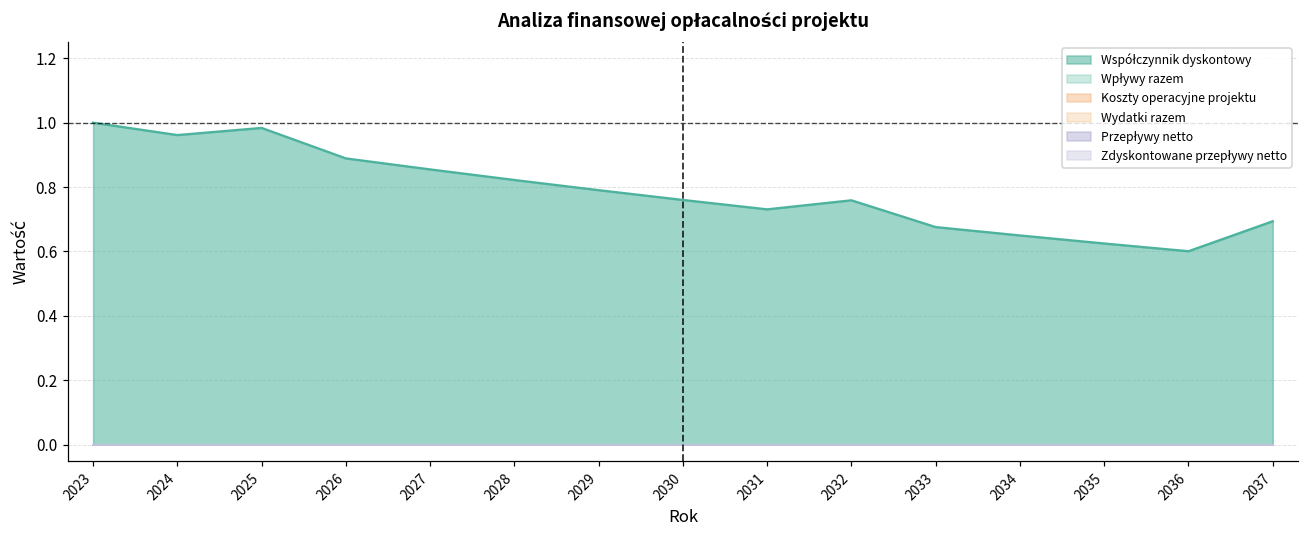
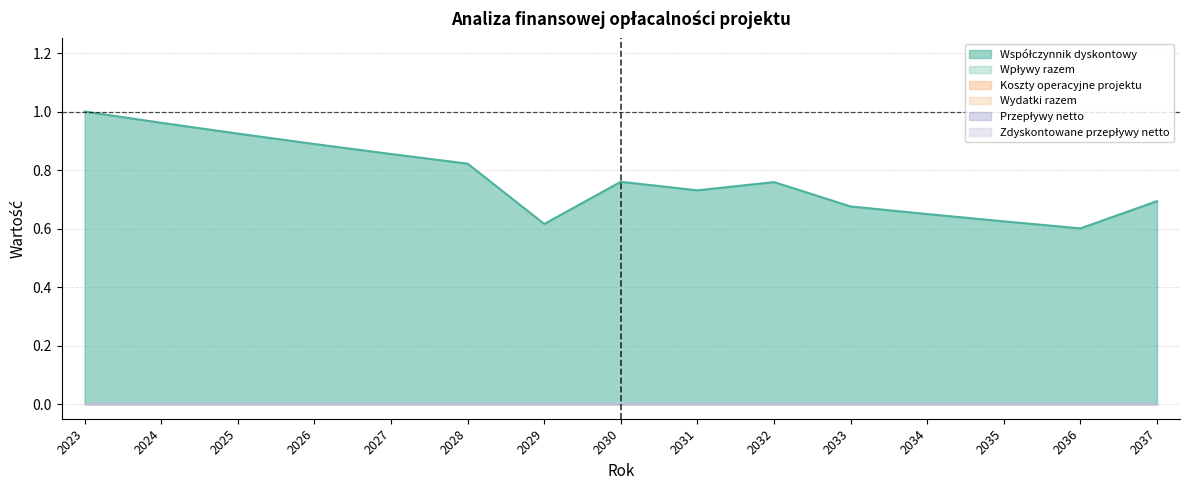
  {
    "Współczynnik dyskontowy": {
      "2023": 1.00,
      "2024": 0.96,
-     "2025": 0.98,
+     "2025": 0.92,
      "2026": 0.89,
      "2027": 0.85,
      "2028": 0.82,
-     "2029": 0.79,
+     "2029": 0.62,
      "2030": 0.76,
      "2031": 0.73,
      "2032": 0.76,
      "2033": 0.68,
      "2034": 0.65,
      "2035": 0.62,
      "2036": 0.60,
      "2037": 0.69
    },
    "Zdyskontowane przepływy netto": {
      "2023": 0.00,
      "2024": 0.00,
      "2025": 0.00,
      "2026": 0.00,
      "2027": 0.00,
      "2028": 0.00,
      "2029": 0.00,
      "2030": 0.00,
      "2031": 0.00,
      "2032": 0.00,
      "2033": 0.00,
      "2034": 0.00,
      "2035": 0.00,
      "2036": 0.00,
      "2037": 0.00
    }
  }
